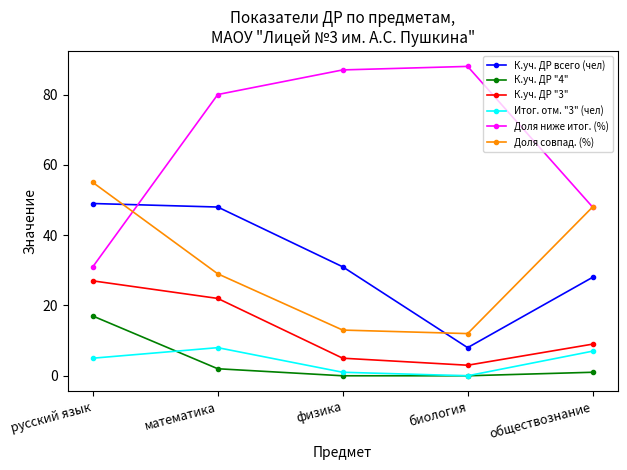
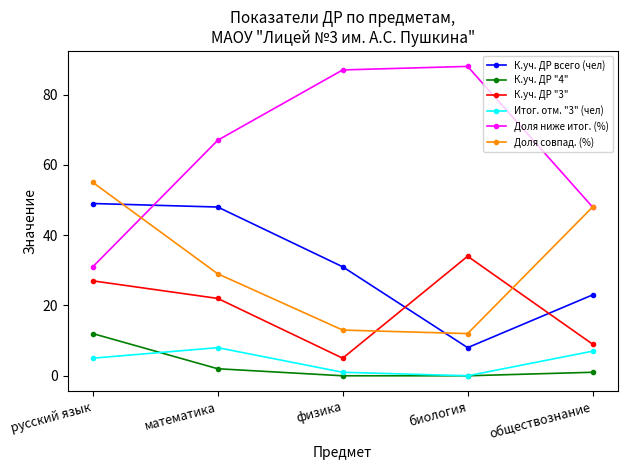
  {
    "К.уч. ДР всего (чел)": {
      "русский язык": 49,
      "математика": 48,
      "физика": 31,
      "биология": 8,
-     "обществознание": 28
+     "обществознание": 23
    },
    "К.уч. ДР \"4\"": {
-     "русский язык": 17,
+     "русский язык": 12,
      "математика": 2,
      "физика": 0,
      "обществознание": 1
    },
    "К.уч. ДР \"3\"": {
      "русский язык": 27,
      "математика": 22,
      "физика": 5,
-     "биология": 3,
+     "биология": 34,
      "обществознание": 9
    },
    "Итог. отм. \"3\" (чел)": {
      "русский язык": 5,
      "математика": 8,
      "физика": 1,
      "обществознание": 7
    },
    "Доля ниже итог. (%)": {
      "русский язык": 31,
-     "математика": 80,
+     "математика": 67,
      "физика": 87,
      "биология": 88
    },
    "Доля совпад. (%)": {
      "русский язык": 55,
      "математика": 29,
      "физика": 13,
      "биология": 12
    }
  }
